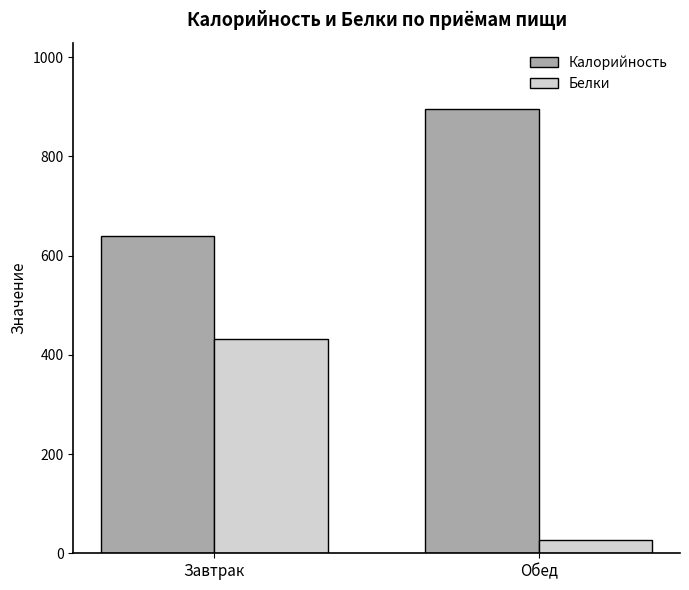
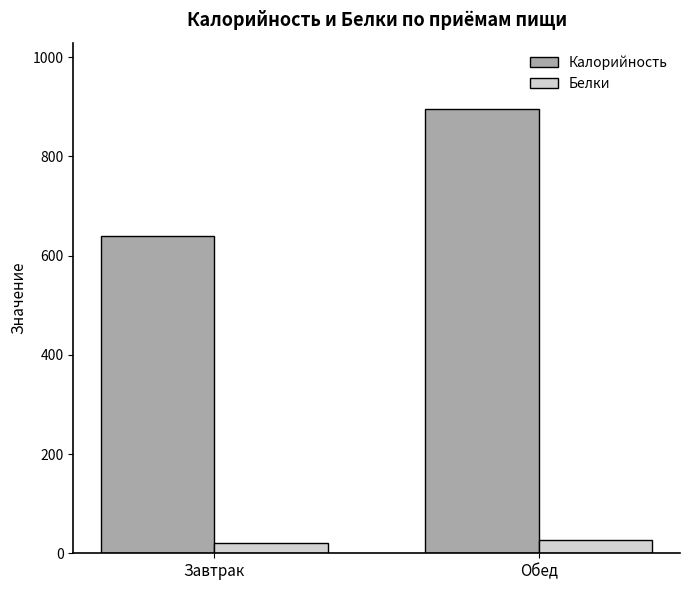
  {
    "Калорийность": {
      "Завтрак": 640,
      "Обед": 900
    },
    "Белки": {
-     "Завтрак": 430,
+     "Завтрак": 20,
      "Обед": 30
    }
  }
